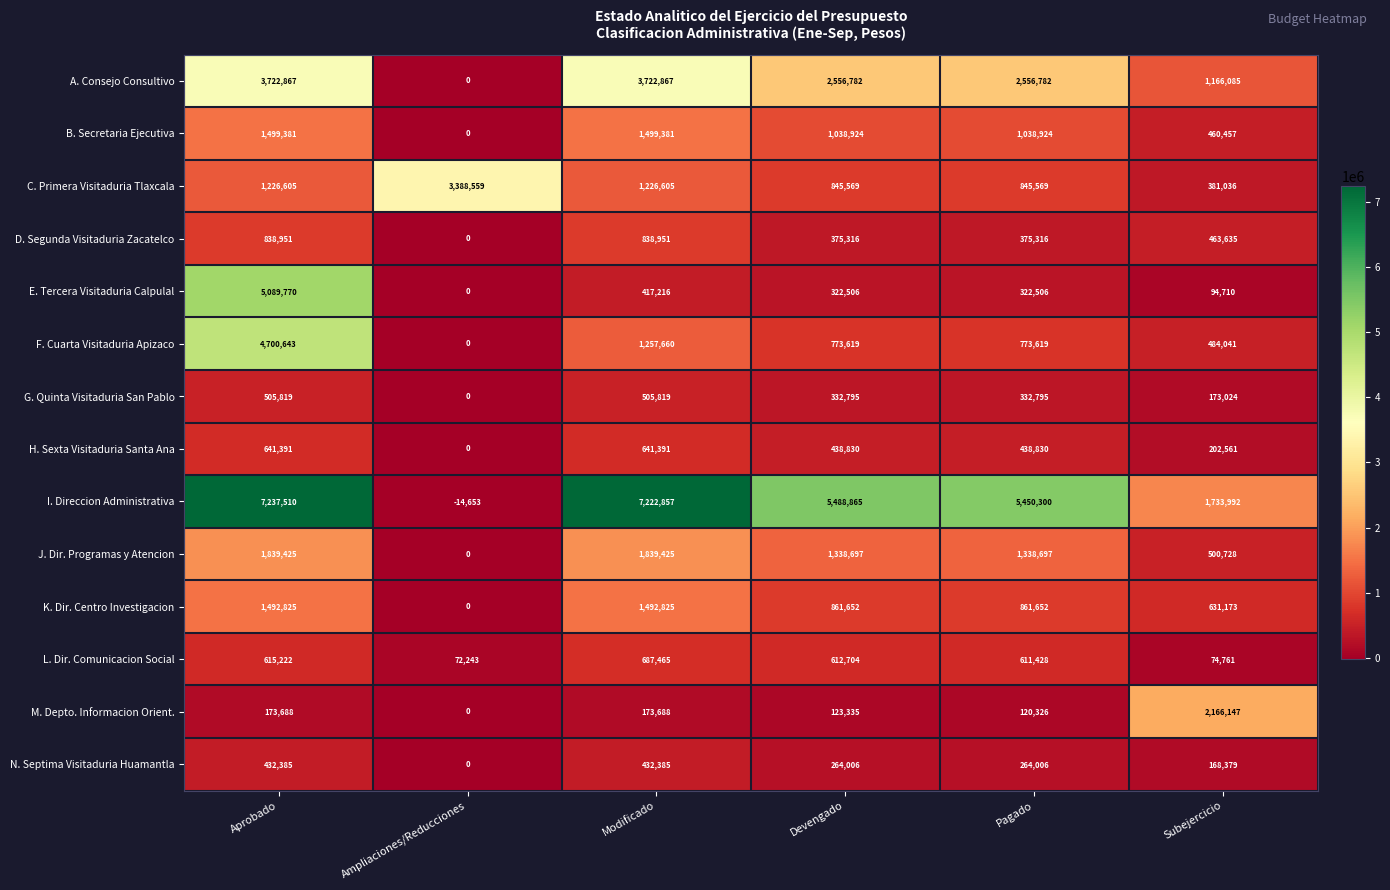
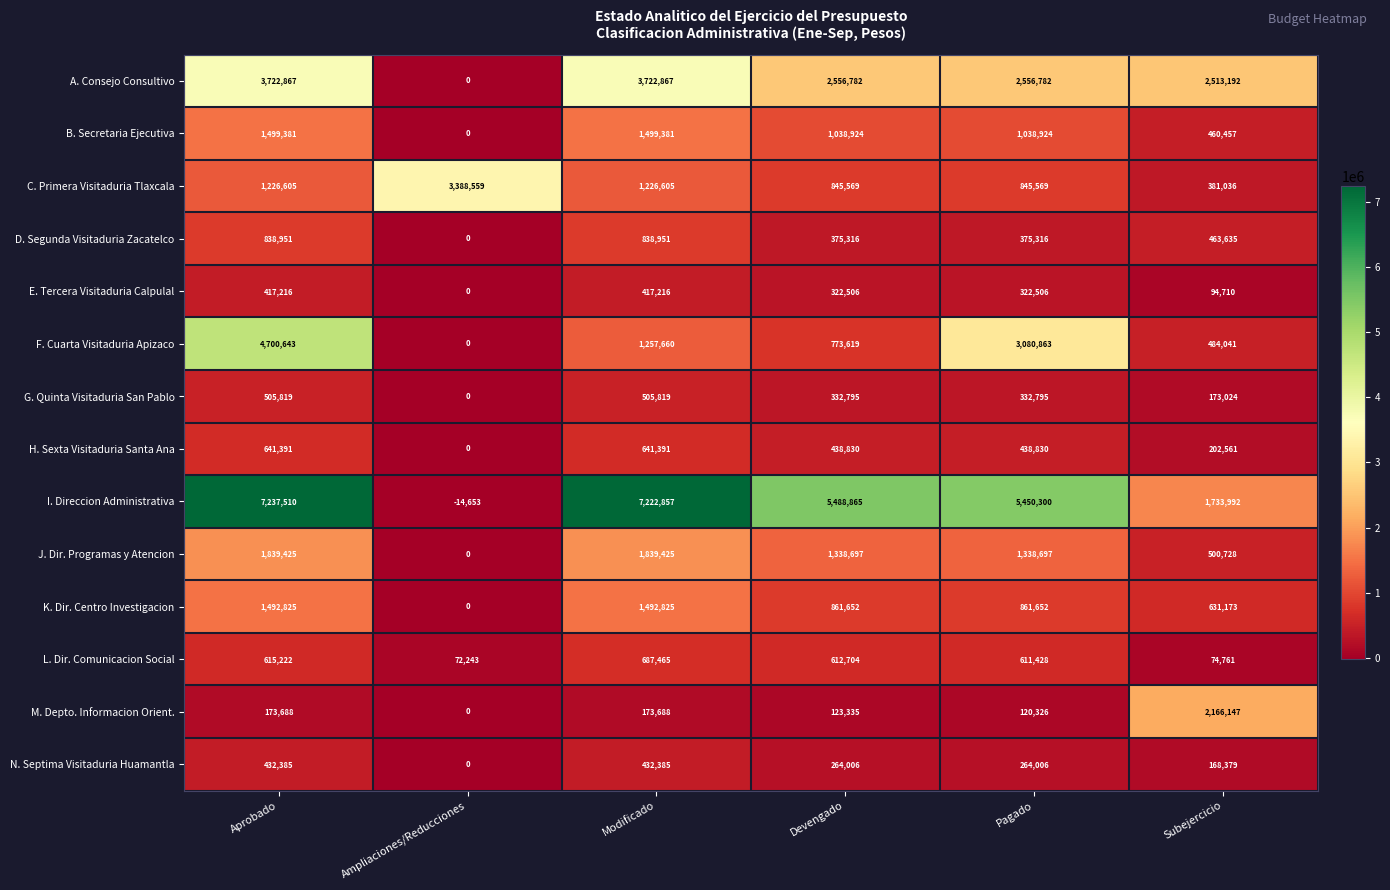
  {
    "A. Consejo Consultivo": {
      "Aprobado": "3,722,867",
      "Ampliaciones/Reducciones": "0",
      "Modificado": "3,722,867",
      "Devengado": "2,556,782",
      "Pagado": "2,556,782",
-     "Subejercicio": "1,166,085"
+     "Subejercicio": "2,513,192"
    },
    "B. Secretaria Ejecutiva": {
      "Aprobado": "1,499,381",
      "Ampliaciones/Reducciones": "0",
      "Modificado": "1,499,381",
      "Devengado": "1,038,924",
      "Pagado": "1,038,924",
      "Subejercicio": "460,457"
    },
    "C. Primera Visitaduria Tlaxcala": {
      "Aprobado": "1,226,605",
      "Ampliaciones/Reducciones": "3,388,559",
      "Modificado": "1,226,605",
      "Devengado": "845,569",
      "Pagado": "845,569",
      "Subejercicio": "381,036"
    },
    "D. Segunda Visitaduria Zacatelco": {
      "Aprobado": "838,951",
      "Ampliaciones/Reducciones": "0",
      "Modificado": "838,951",
      "Devengado": "375,316",
      "Pagado": "375,316",
      "Subejercicio": "463,635"
    },
    "E. Tercera Visitaduria Calpulal": {
-     "Aprobado": "5,089,770",
+     "Aprobado": "417,216",
      "Ampliaciones/Reducciones": "0",
      "Modificado": "417,216",
      "Devengado": "322,506",
      "Pagado": "322,506",
      "Subejercicio": "94,710"
    },
    "F. Cuarta Visitaduria Apizaco": {
      "Aprobado": "4,700,643",
      "Ampliaciones/Reducciones": "0",
      "Modificado": "1,257,660",
      "Devengado": "773,619",
-     "Pagado": "773,619",
+     "Pagado": "3,080,863",
      "Subejercicio": "484,041"
    },
    "G. Quinta Visitaduria San Pablo": {
      "Aprobado": "505,819",
      "Ampliaciones/Reducciones": "0",
      "Modificado": "505,819",
      "Devengado": "332,795",
      "Pagado": "332,795",
      "Subejercicio": "173,024"
    },
    "H. Sexta Visitaduria Santa Ana": {
      "Aprobado": "641,391",
      "Ampliaciones/Reducciones": "0",
      "Modificado": "641,391",
      "Devengado": "438,830",
      "Pagado": "438,830",
      "Subejercicio": "202,561"
    },
    "I. Direccion Administrativa": {
      "Aprobado": "7,237,510",
      "Ampliaciones/Reducciones": "-14,653",
      "Modificado": "7,222,857",
      "Devengado": "5,488,865",
      "Pagado": "5,450,300",
      "Subejercicio": "1,733,992"
    },
    "J. Dir. Programas y Atencion": {
      "Aprobado": "1,839,425",
      "Ampliaciones/Reducciones": "0",
      "Modificado": "1,839,425",
      "Devengado": "1,338,697",
      "Pagado": "1,338,697",
      "Subejercicio": "500,728"
    },
    "K. Dir. Centro Investigacion": {
      "Aprobado": "1,492,825",
      "Ampliaciones/Reducciones": "0",
      "Modificado": "1,492,825",
      "Devengado": "861,652",
      "Pagado": "861,652",
      "Subejercicio": "631,173"
    },
    "L. Dir. Comunicacion Social": {
      "Aprobado": "615,222",
      "Ampliaciones/Reducciones": "72,243",
      "Modificado": "687,465",
      "Devengado": "612,704",
      "Pagado": "611,428",
      "Subejercicio": "74,761"
    },
    "M. Depto. Informacion Orient.": {
      "Aprobado": "173,688",
      "Ampliaciones/Reducciones": "0",
      "Modificado": "173,688",
      "Devengado": "123,335",
      "Pagado": "120,326",
      "Subejercicio": "2,166,147"
    },
    "N. Septima Visitaduria Huamantla": {
      "Aprobado": "432,385",
      "Ampliaciones/Reducciones": "0",
      "Modificado": "432,385",
      "Devengado": "264,006",
      "Pagado": "264,006",
      "Subejercicio": "168,379"
    }
  }
